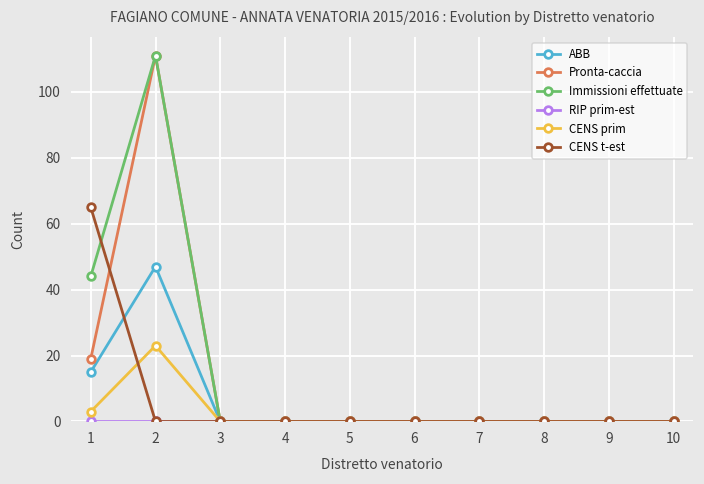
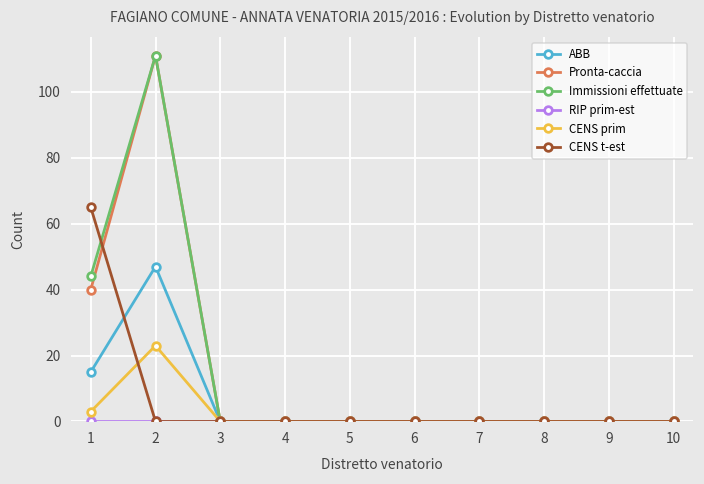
  {
    "ABB": {
      "1": 15,
      "2": 47
    },
    "Pronta-caccia": {
-     "1": 19
+     "1": 40
    },
    "Immissioni effettuate": {
      "1": 44
    },
    "RIP prim-est": {
      "1": 0
    },
    "CENS prim": {
      "1": 3,
      "2": 23
    },
    "CENS t-est": {
      "1": 65
    }
  }
